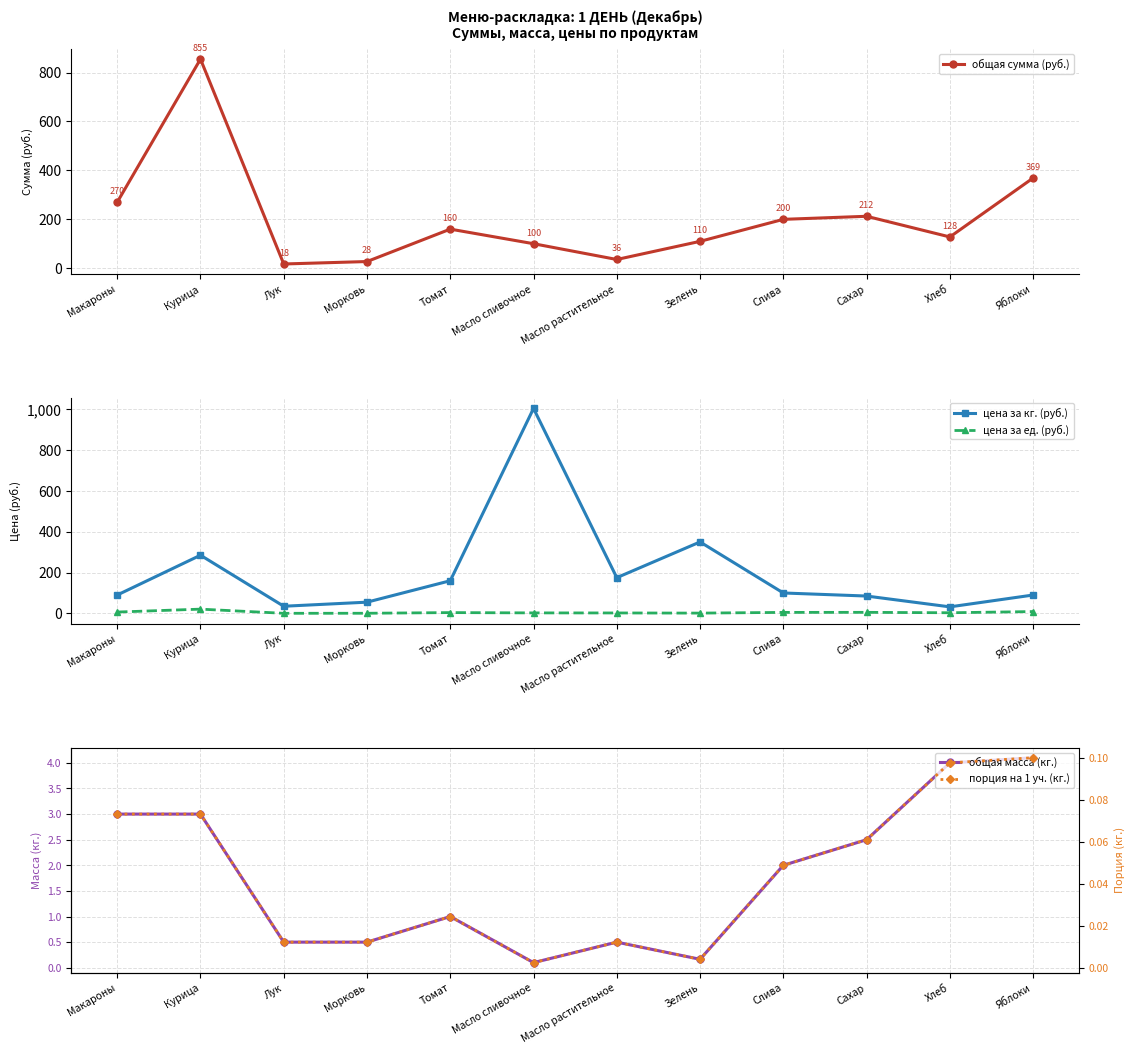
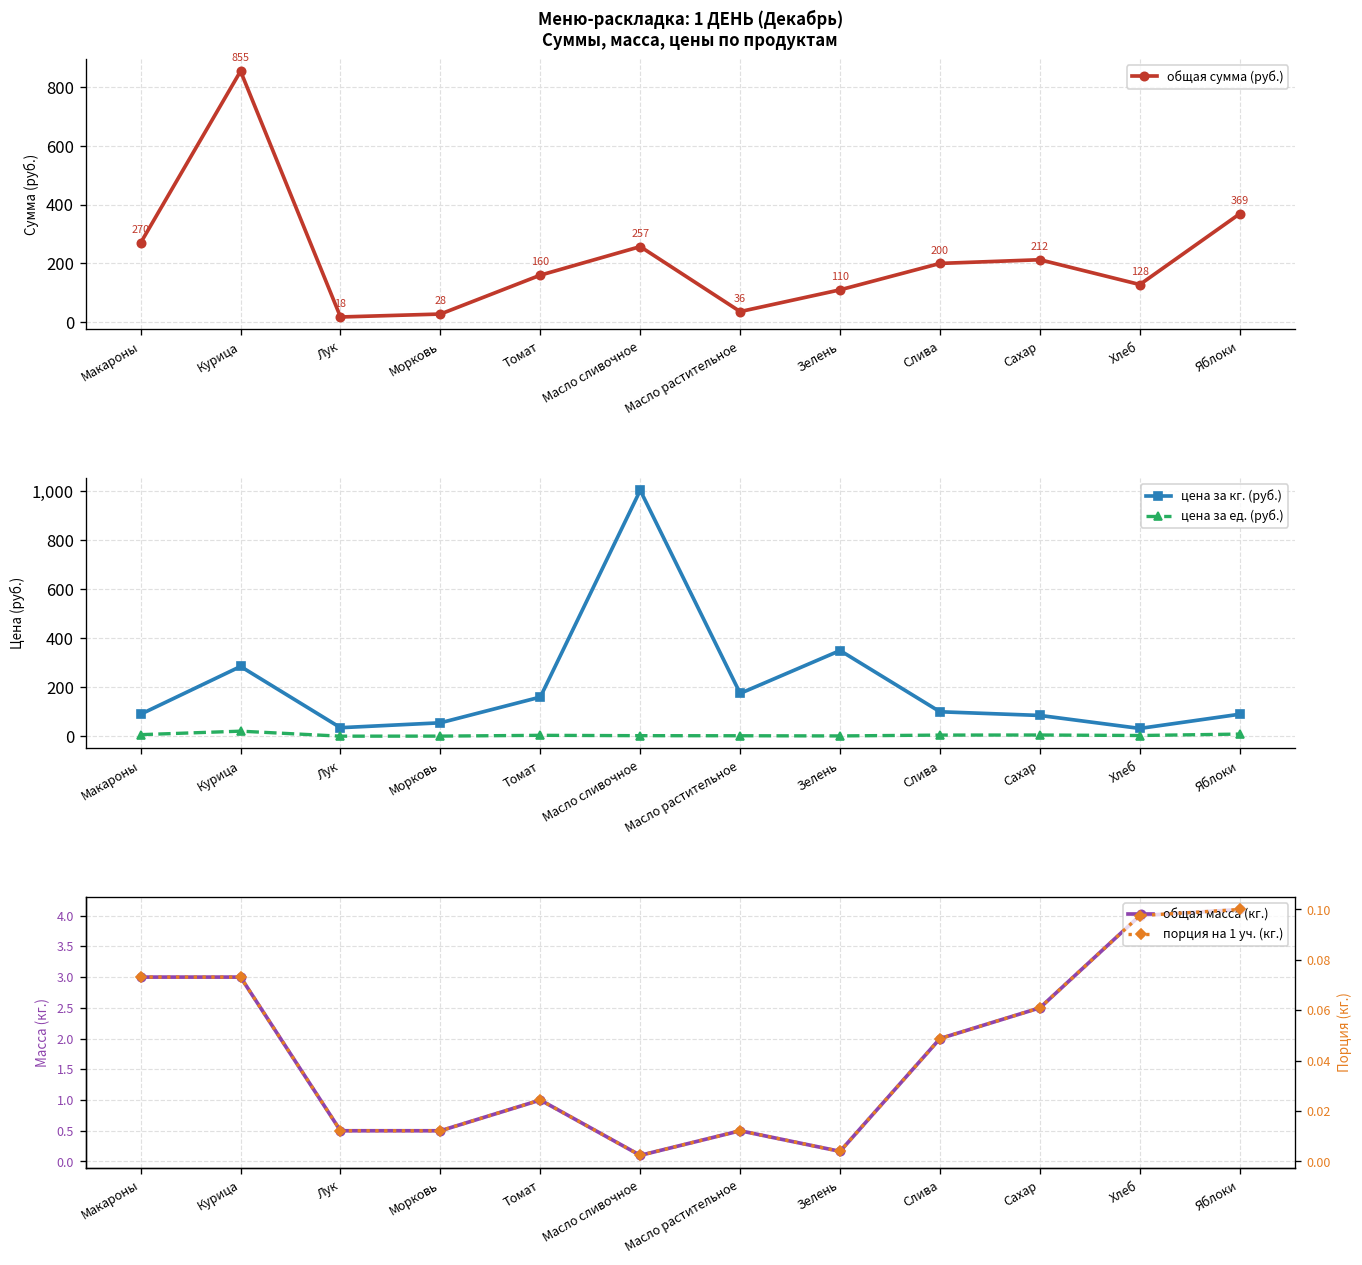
  {
    "Меню-раскладка: 1 ДЕНЬ (Декабрь) Суммы, масса, цены по продуктам": {
      "Макароны": 270,
      "Курица": 855,
      "Лук": 18,
      "Морковь": 28,
      "Томат": 160,
-     "Масло сливочное": 100,
+     "Масло сливочное": 257,
      "Масло растительное": 36,
      "Зелень": 110,
      "Слива": 200,
      "Сахар": 212,
      "Хлеб": 128,
      "Яблоки": 369
    }
  }
